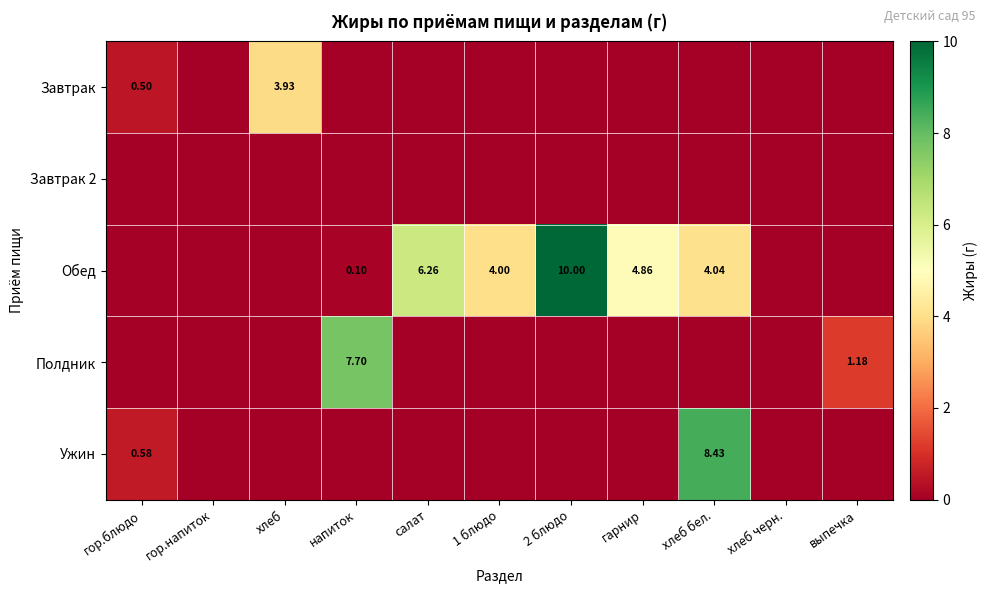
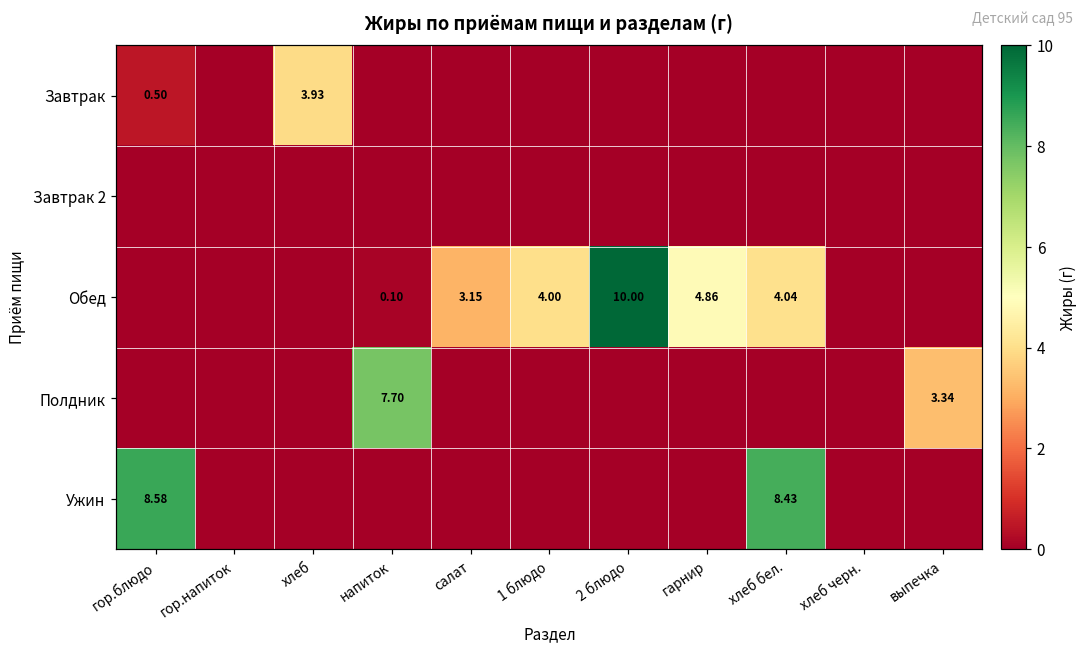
  {
    "Завтрак": {
      "гор.блюдо": 0.50,
      "хлеб": 3.93
    },
    "Обед": {
      "напиток": 0.10,
-     "салат": 6.26,
+     "салат": 3.15,
      "1 блюдо": 4.00,
      "2 блюдо": 10.00,
      "гарнир": 4.86,
      "хлеб бел.": 4.04
    },
    "Полдник": {
      "напиток": 7.70,
-     "выпечка": 1.18
+     "выпечка": 3.34
    },
    "Ужин": {
-     "гор.блюдо": 0.58,
+     "гор.блюдо": 8.58,
      "хлеб бел.": 8.43
    }
  }
